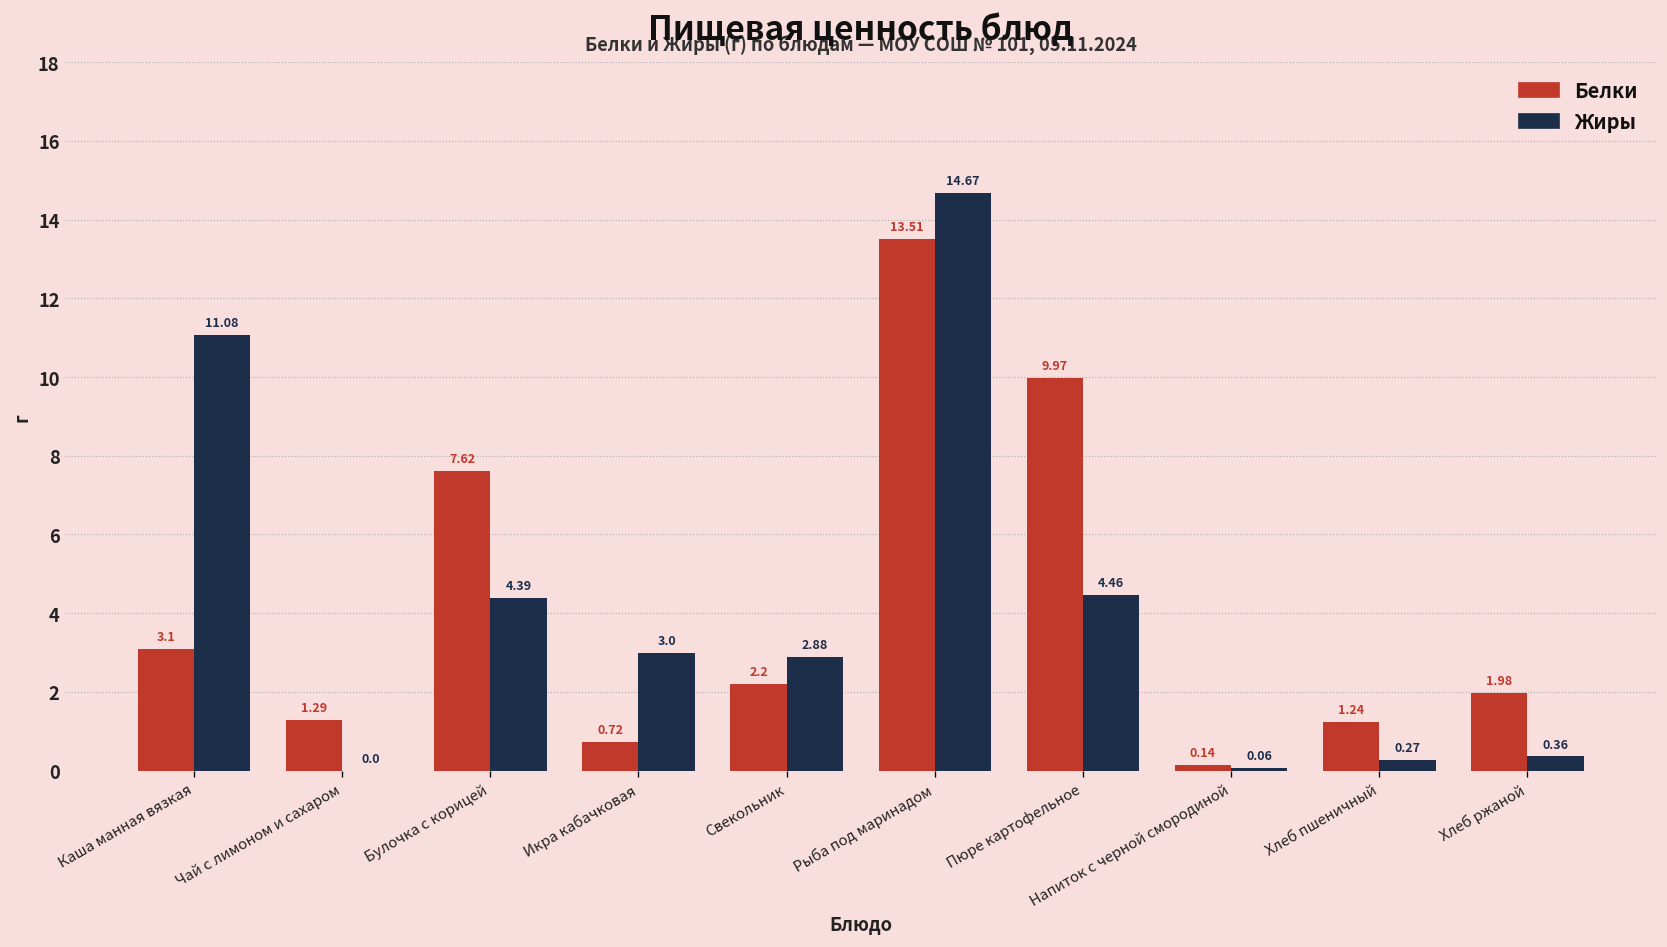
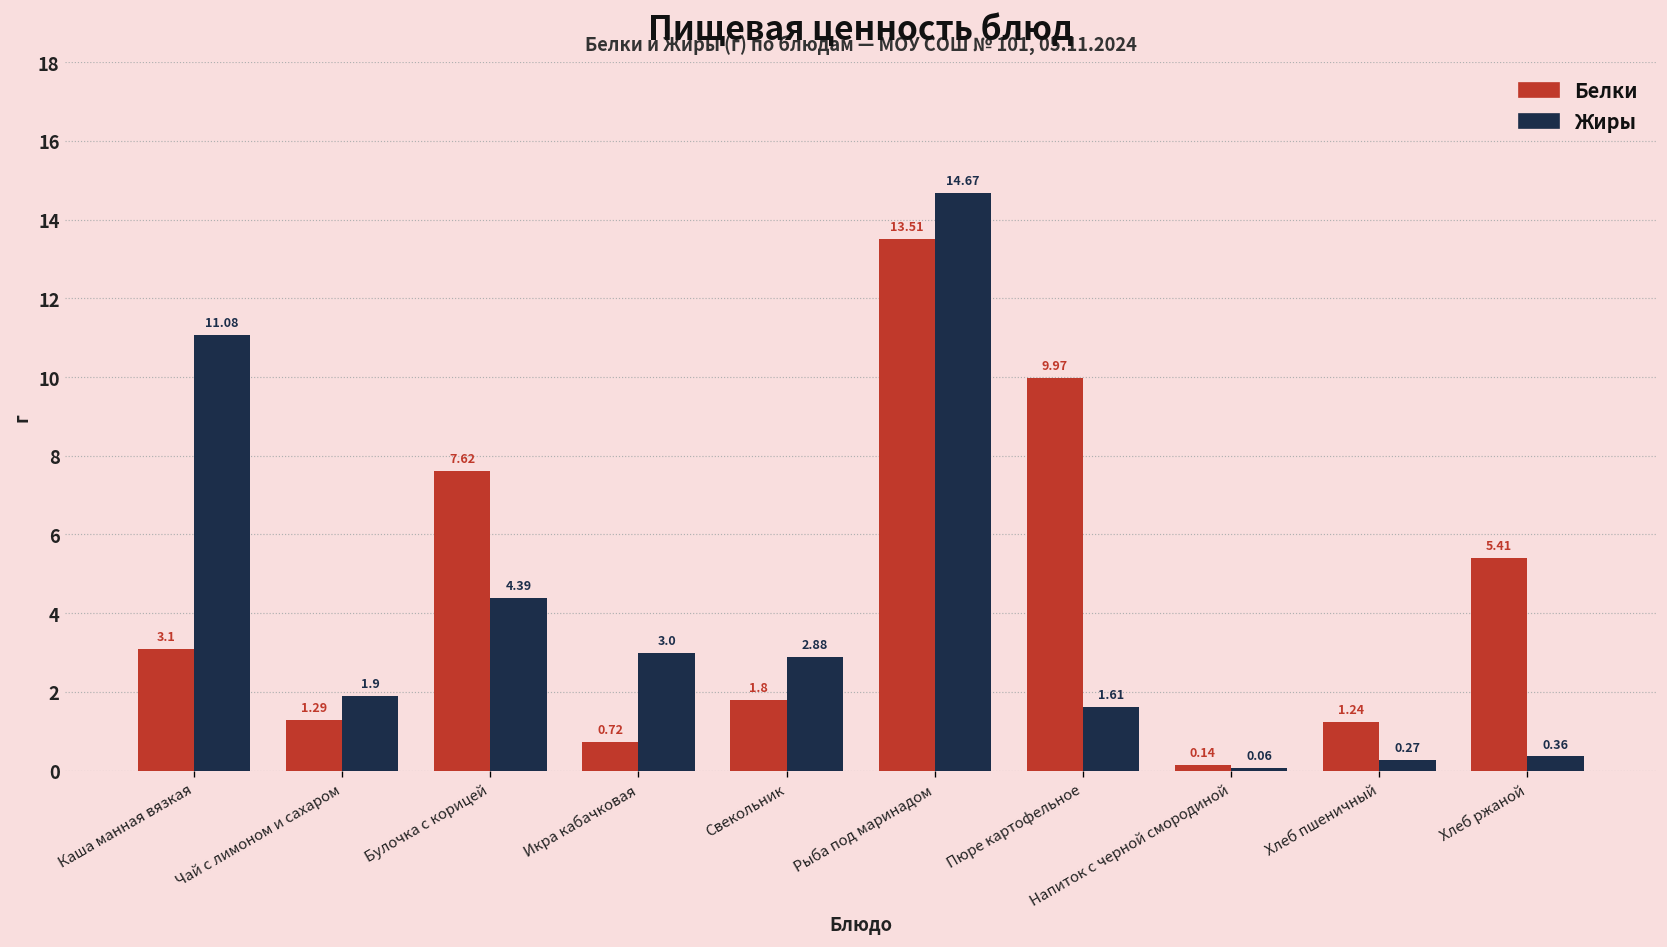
  {
    "Белки": {
      "Каша манная вязкая": 3.1,
      "Чай с лимоном и сахаром": 1.29,
      "Булочка с корицей": 7.62,
      "Икра кабачковая": 0.72,
-     "Свекольник": 2.2,
+     "Свекольник": 1.8,
      "Рыба под маринадом": 13.51,
      "Пюре картофельное": 9.97,
      "Напиток с черной смородиной": 0.14,
      "Хлеб пшеничный": 1.24,
-     "Хлеб ржаной": 1.98
+     "Хлеб ржаной": 5.41
    },
    "Жиры": {
      "Каша манная вязкая": 11.08,
-     "Чай с лимоном и сахаром": 0.0,
+     "Чай с лимоном и сахаром": 1.9,
      "Булочка с корицей": 4.39,
      "Икра кабачковая": 3.0,
      "Свекольник": 2.88,
      "Рыба под маринадом": 14.67,
-     "Пюре картофельное": 4.46,
+     "Пюре картофельное": 1.61,
      "Напиток с черной смородиной": 0.06,
      "Хлеб пшеничный": 0.27,
      "Хлеб ржаной": 0.36
    }
  }
